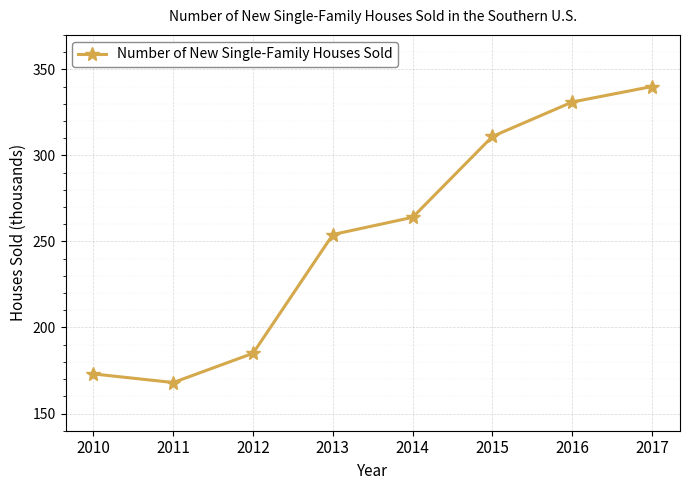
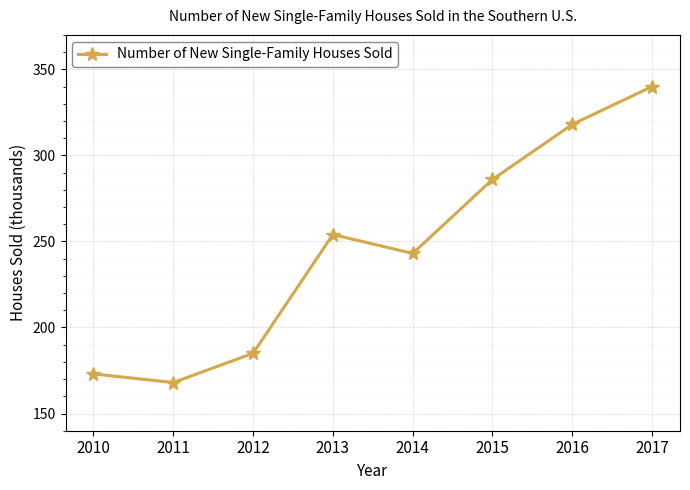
  {
    "2010": 173,
    "2011": 168,
    "2012": 185,
    "2013": 254,
-   "2014": 264,
-   "2015": 311,
-   "2016": 331,
+   "2014": 243,
+   "2015": 286,
+   "2016": 318,
    "2017": 340
  }
